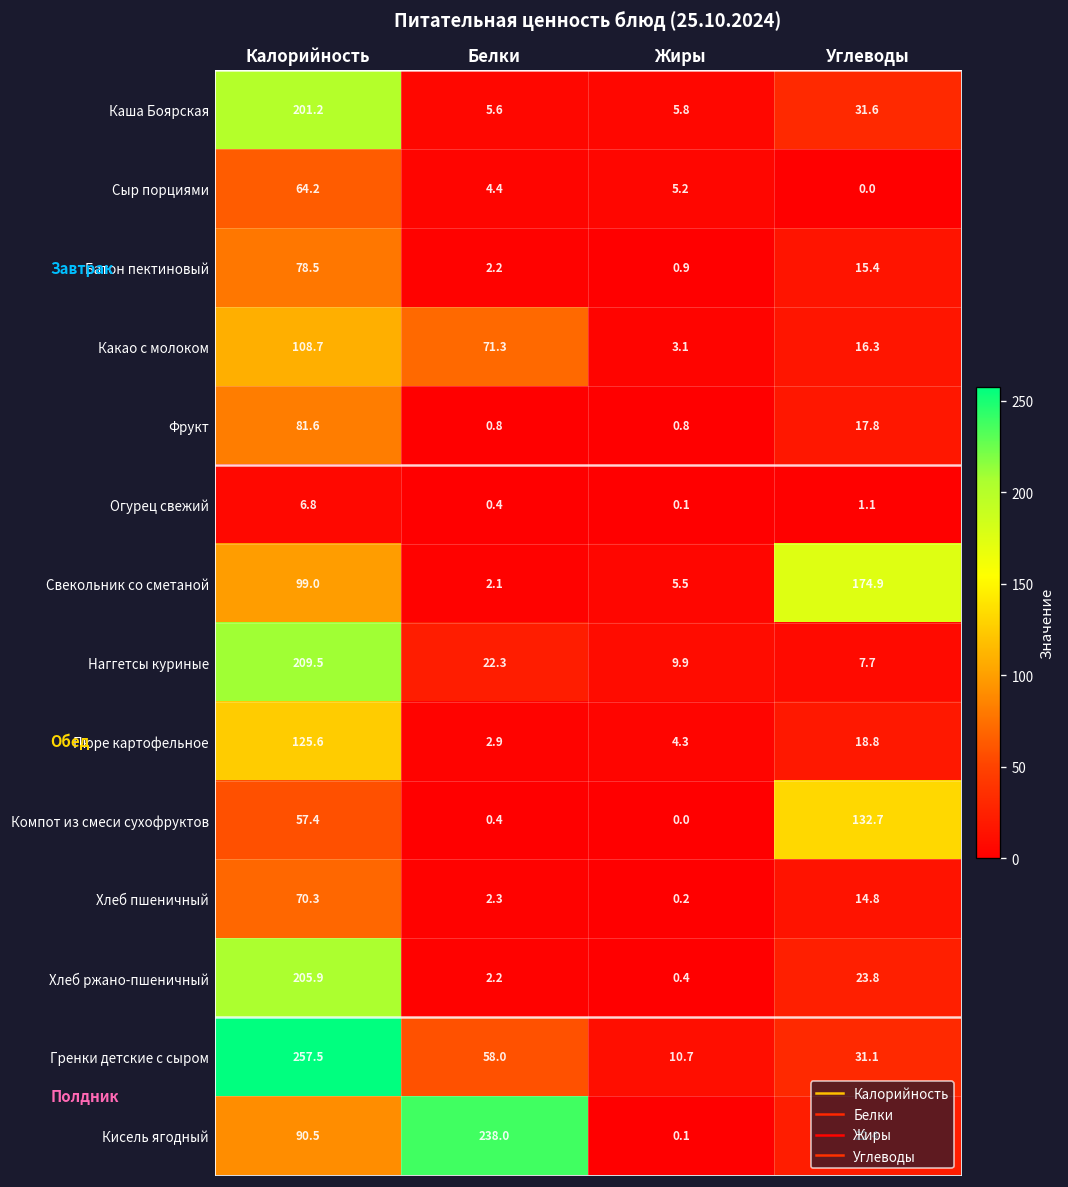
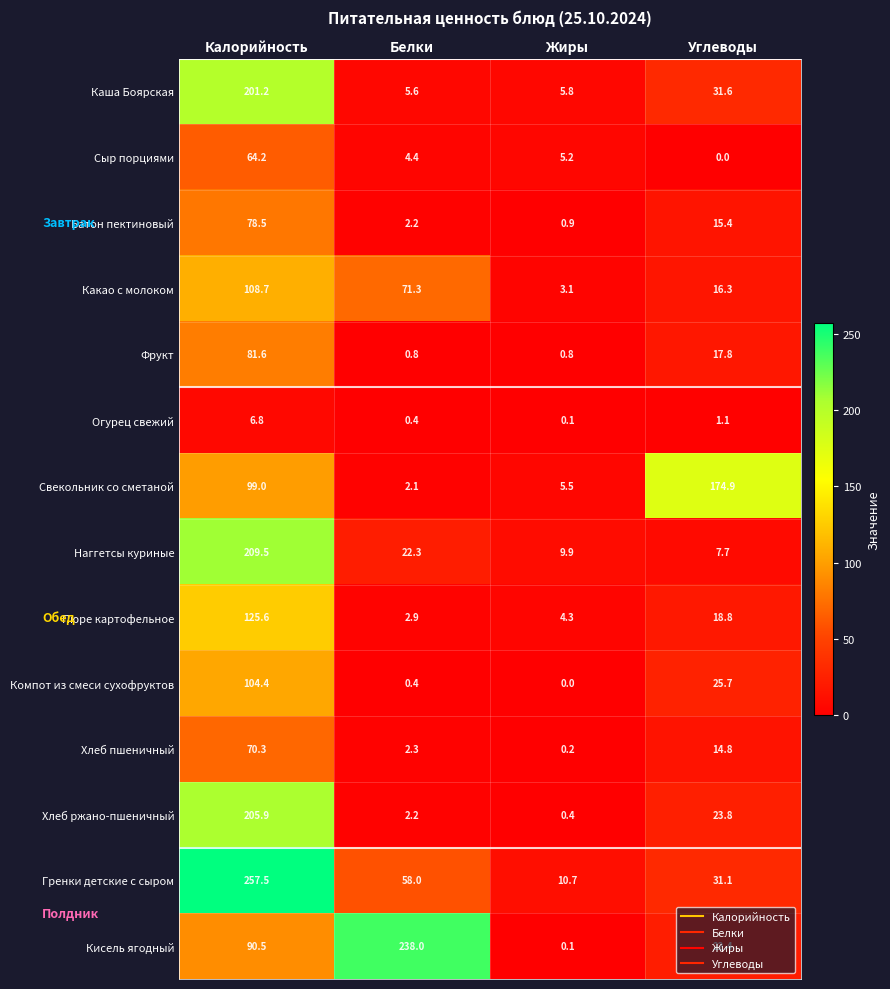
  {
    "Каша Боярская": {
      "Калорийность": 201.2,
      "Белки": 5.6,
      "Жиры": 5.8,
      "Углеводы": 31.6
    },
    "Сыр порциями": {
      "Калорийность": 64.2,
      "Белки": 4.4,
      "Жиры": 5.2,
      "Углеводы": 0.0
    },
    "Батон пектиновый": {
      "Калорийность": 78.5,
      "Белки": 2.2,
      "Жиры": 0.9,
      "Углеводы": 15.4
    },
    "Какао с молоком": {
      "Калорийность": 108.7,
      "Белки": 71.3,
      "Жиры": 3.1,
      "Углеводы": 16.3
    },
    "Фрукт": {
      "Калорийность": 81.6,
      "Белки": 0.8,
      "Жиры": 0.8,
      "Углеводы": 17.8
    },
    "Огурец свежий": {
      "Калорийность": 6.8,
      "Белки": 0.4,
      "Жиры": 0.1,
      "Углеводы": 1.1
    },
    "Свекольник со сметаной": {
      "Калорийность": 99.0,
      "Белки": 2.1,
      "Жиры": 5.5,
      "Углеводы": 174.9
    },
    "Наггетсы куриные": {
      "Калорийность": 209.5,
      "Белки": 22.3,
      "Жиры": 9.9,
      "Углеводы": 7.7
    },
    "Пюре картофельное": {
      "Калорийность": 125.6,
      "Белки": 2.9,
      "Жиры": 4.3,
      "Углеводы": 18.8
    },
    "Компот из смеси сухофруктов": {
-     "Калорийность": 57.4,
+     "Калорийность": 104.4,
      "Белки": 0.4,
      "Жиры": 0.0,
-     "Углеводы": 132.7
+     "Углеводы": 25.7
    },
    "Хлеб пшеничный": {
      "Калорийность": 70.3,
      "Белки": 2.3,
      "Жиры": 0.2,
      "Углеводы": 14.8
    },
    "Хлеб ржано-пшеничный": {
      "Калорийность": 205.9,
      "Белки": 2.2,
      "Жиры": 0.4,
      "Углеводы": 23.8
    },
    "Гренки детские с сыром": {
      "Калорийность": 257.5,
      "Белки": 58.0,
      "Жиры": 10.7,
      "Углеводы": 31.1
    },
    "Кисель ягодный": {
      "Калорийность": 90.5,
      "Белки": 238.0,
      "Жиры": 0.1
    }
  }
